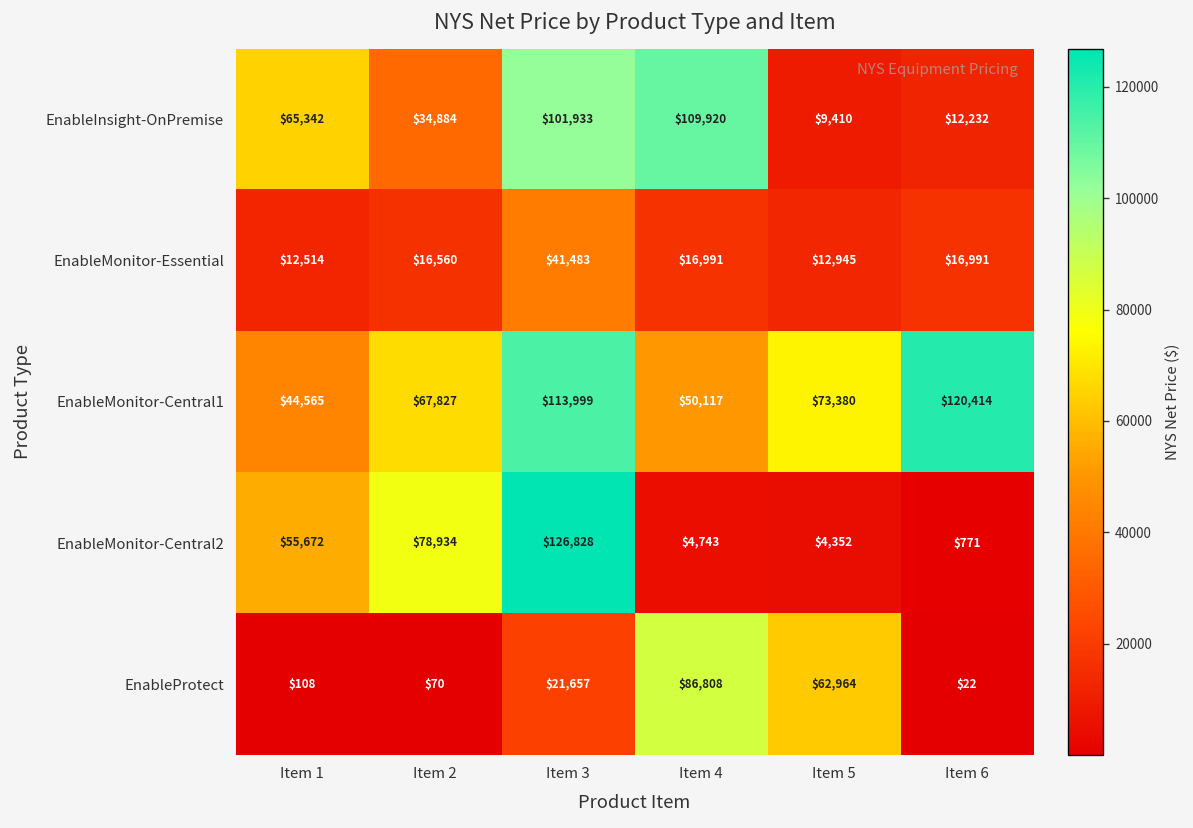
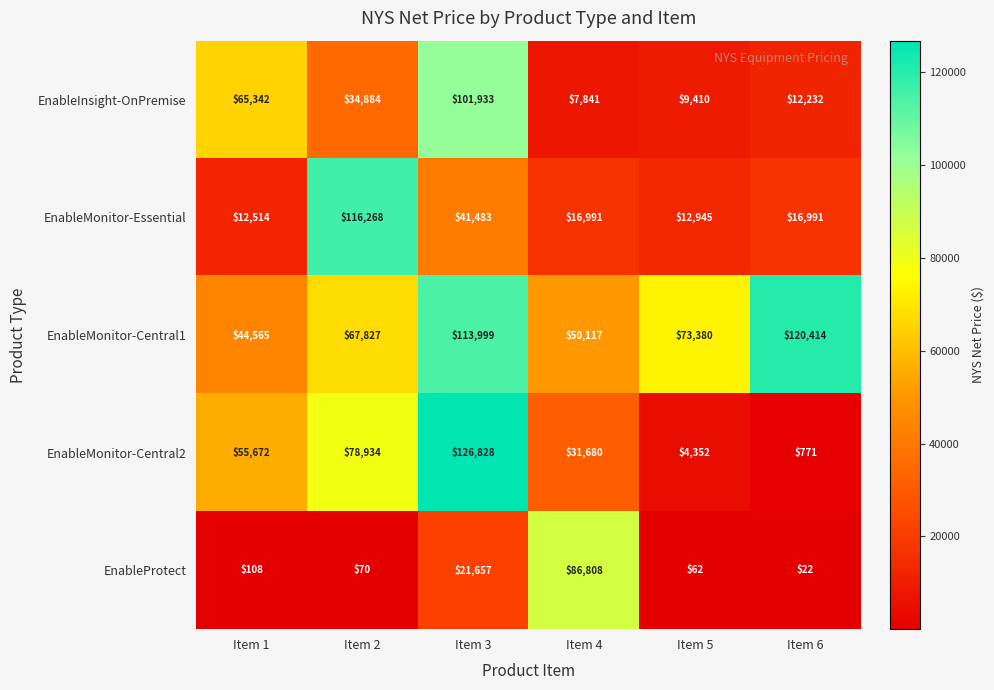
  {
    "EnableInsight-OnPremise": {
      "Item 1": "$65,342",
      "Item 2": "$34,884",
      "Item 3": "$101,933",
-     "Item 4": "$109,920",
+     "Item 4": "$7,841",
      "Item 5": "$9,410"
    },
    "EnableMonitor-Essential": {
      "Item 1": "$12,514",
-     "Item 2": "$16,560",
+     "Item 2": "$116,268",
      "Item 3": "$41,483",
      "Item 4": "$16,991",
      "Item 5": "$12,945",
      "Item 6": "$16,991"
    },
    "EnableMonitor-Central1": {
      "Item 1": "$44,565",
      "Item 2": "$67,827",
      "Item 3": "$113,999",
      "Item 4": "$50,117",
      "Item 5": "$73,380",
      "Item 6": "$120,414"
    },
    "EnableMonitor-Central2": {
      "Item 1": "$55,672",
      "Item 2": "$78,934",
      "Item 3": "$126,828",
-     "Item 4": "$4,743",
+     "Item 4": "$31,680",
      "Item 5": "$4,352",
      "Item 6": "$771"
    },
    "EnableProtect": {
      "Item 1": "$108",
      "Item 2": "$70",
      "Item 3": "$21,657",
      "Item 4": "$86,808",
-     "Item 5": "$62,964",
+     "Item 5": "$62",
      "Item 6": "$22"
    }
  }
